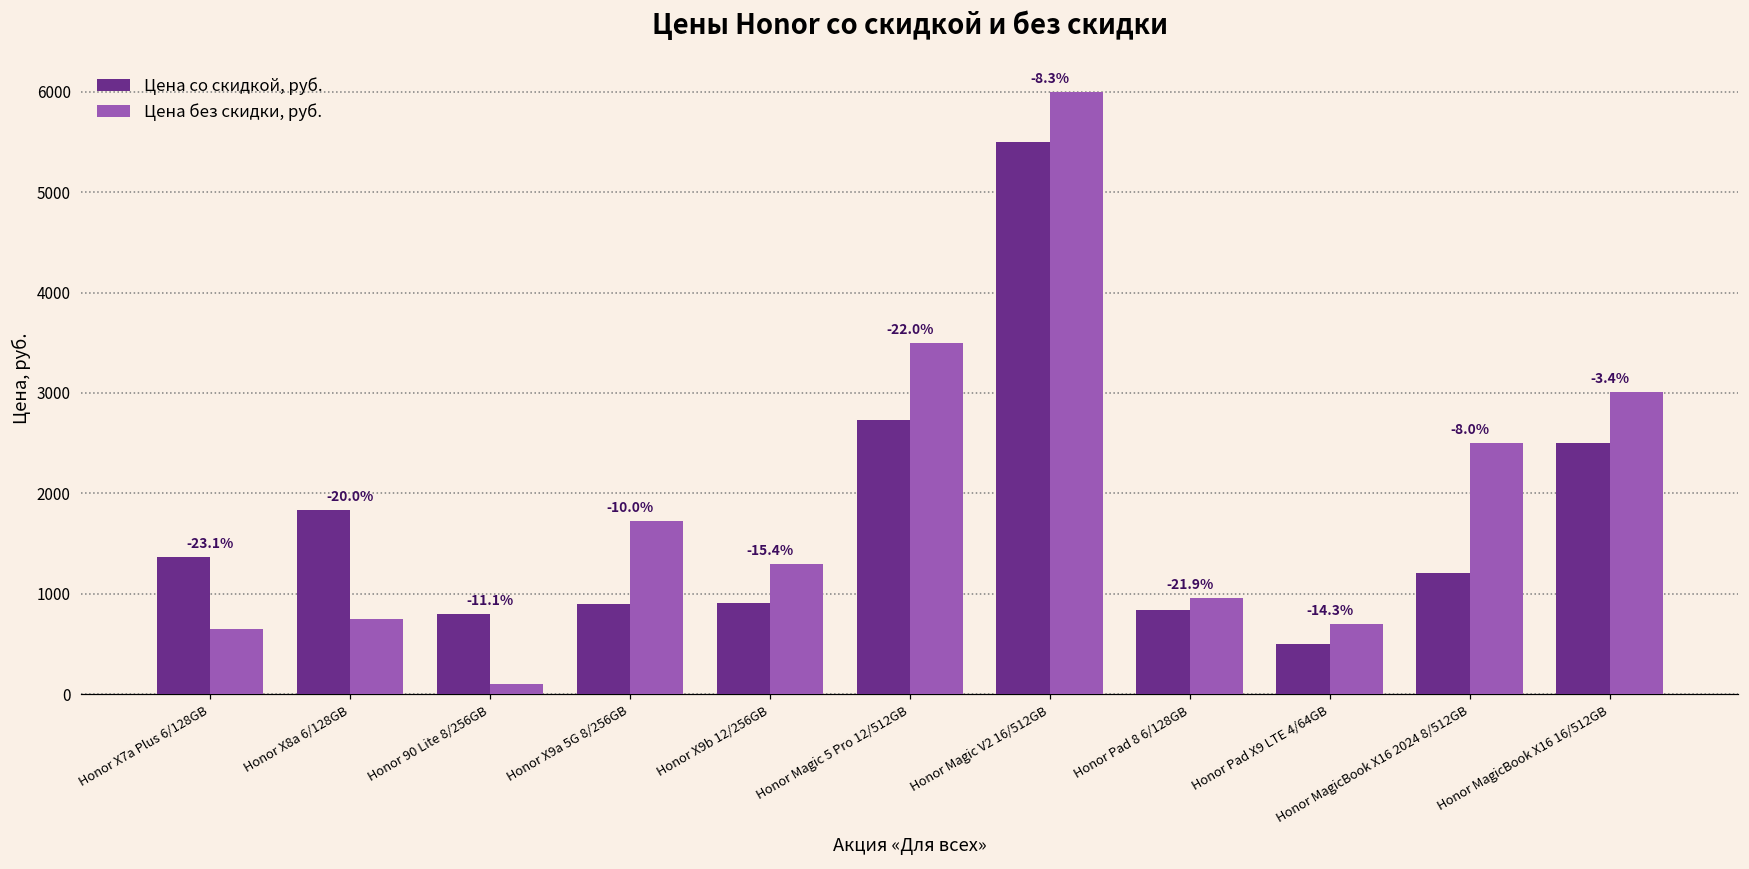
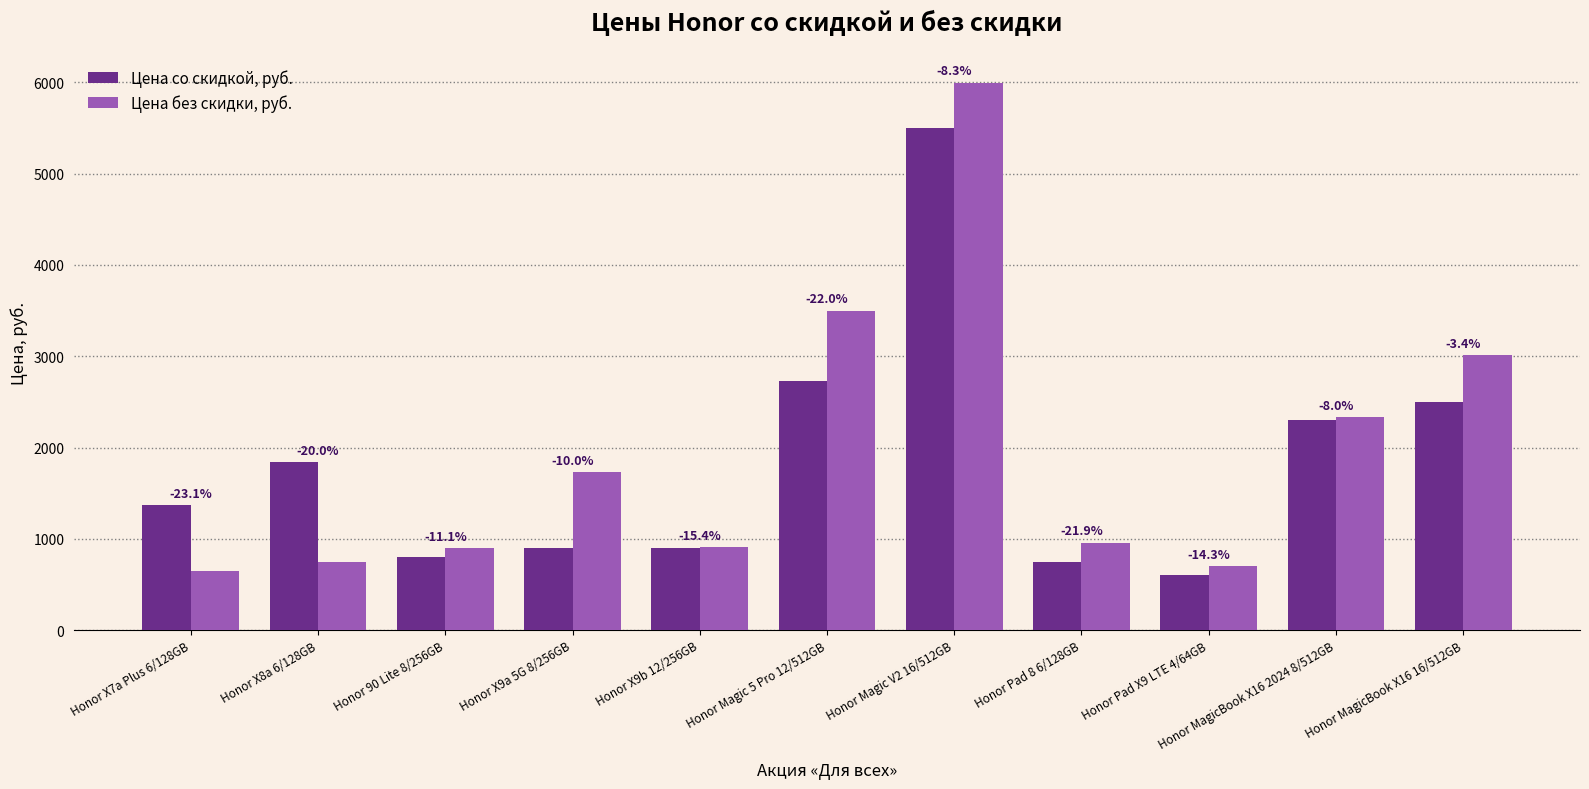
  {
    "Цена со скидкой, руб.": {
      "Honor 90 Lite 8/256GB": 800,
      "Honor X9a 5G 8/256GB": 900,
      "Honor Magic 5 Pro 12/512GB": 2700,
      "Honor Magic V2 16/512GB": 5500,
-     "Honor Pad 8 6/128GB": 800,
-     "Honor Pad X9 LTE 4/64GB": 500,
-     "Honor MagicBook X16 2024 8/512GB": 1200,
+     "Honor Pad 8 6/128GB": 700,
+     "Honor Pad X9 LTE 4/64GB": 600,
+     "Honor MagicBook X16 2024 8/512GB": 2300,
      "Honor MagicBook X16 16/512GB": 2500
    },
    "Цена без скидки, руб.": {
      "Honor X7a Plus 6/128GB": 600,
      "Honor X8a 6/128GB": 700,
-     "Honor 90 Lite 8/256GB": 100,
-     "Honor X9b 12/256GB": 1300,
-     "Honor MagicBook X16 2024 8/512GB": 2500
+     "Honor 90 Lite 8/256GB": 900,
+     "Honor X9b 12/256GB": 900,
+     "Honor MagicBook X16 2024 8/512GB": 2300
    }
  }
